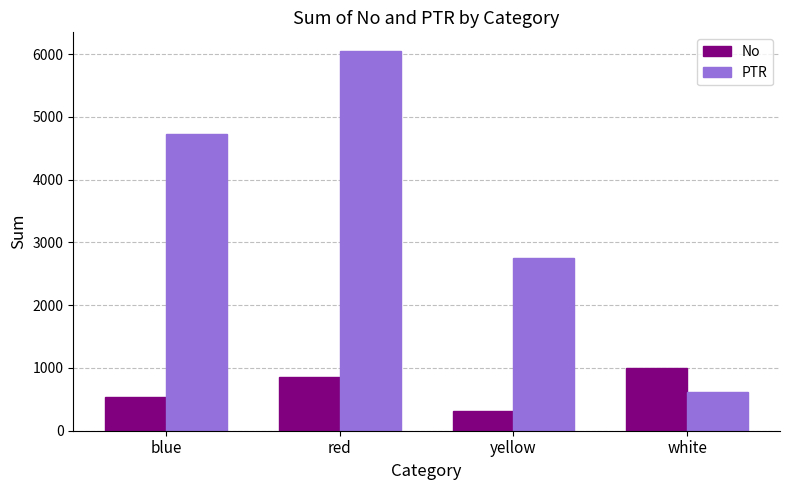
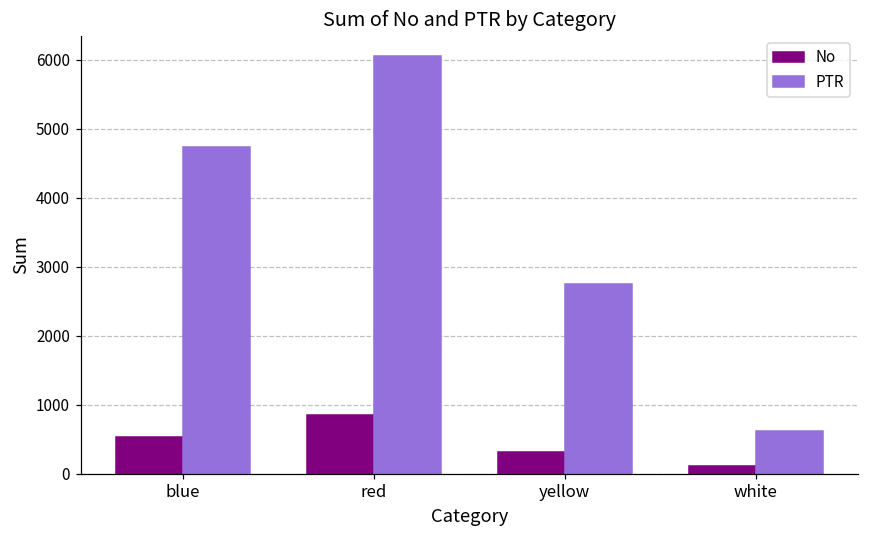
  {
    "No": {
      "blue": 500,
      "red": 900,
      "yellow": 300,
-     "white": 1000
+     "white": 100
    },
    "PTR": {
      "blue": 4700,
      "red": 6000,
      "yellow": 2800,
      "white": 600
    }
  }
